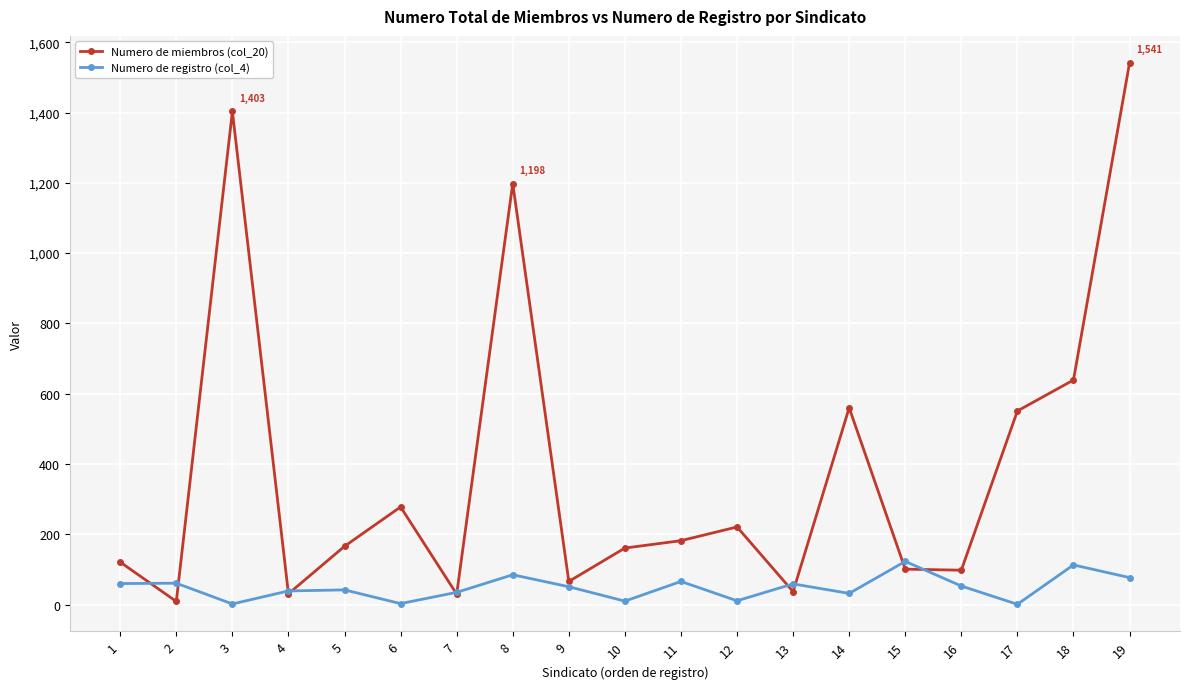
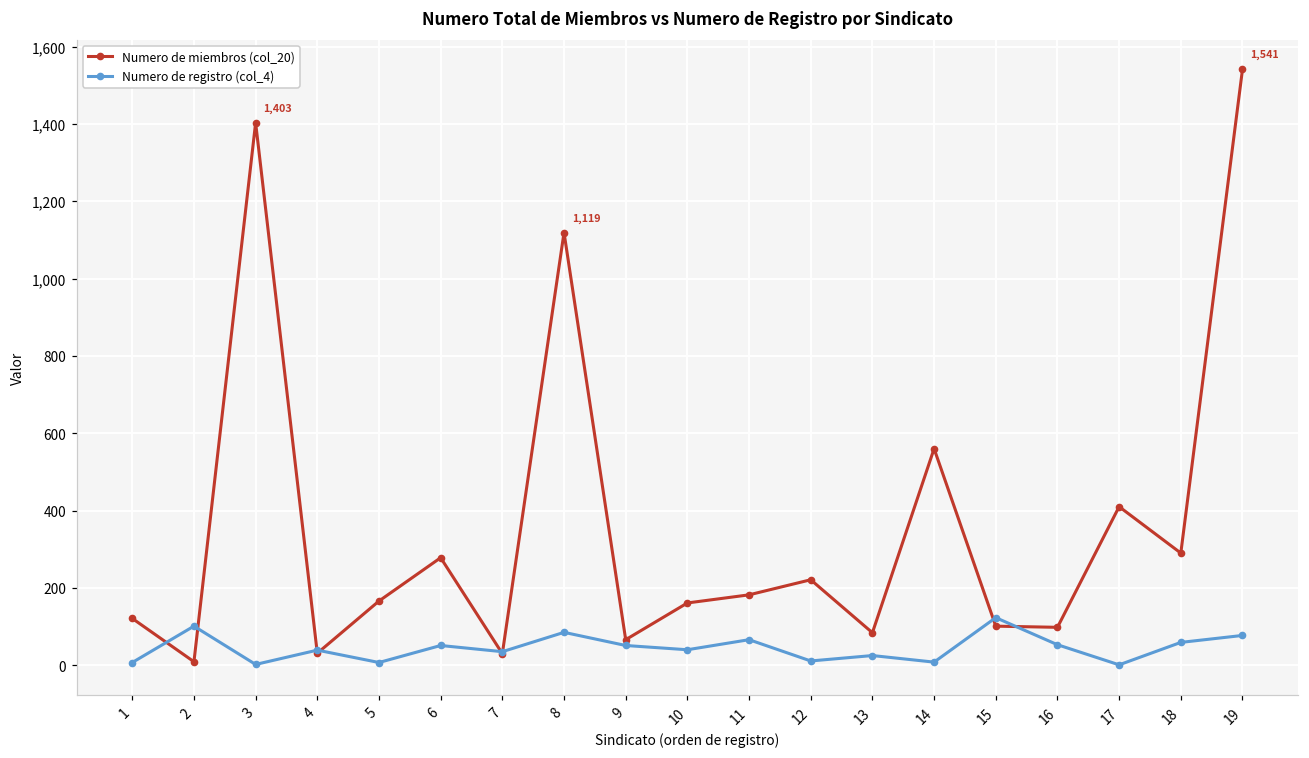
  {
    "Numero de miembros (col_20)": {
      "3": "1,403",
-     "8": "1,198",
-     "13": "40",
-     "17": "550",
-     "18": "640",
+     "8": "1,119",
+     "13": "80",
+     "17": "410",
+     "18": "290",
      "19": "1,541"
    },
    "Numero de registro (col_4)": {
-     "1": "60",
-     "2": "60",
+     "1": "10",
+     "2": "100",
      "3": "0",
      "4": "40",
-     "5": "40",
-     "6": "0",
+     "5": "10",
+     "6": "50",
      "8": "90",
      "9": "50",
-     "10": "10",
+     "10": "40",
      "11": "70",
      "12": "10",
-     "13": "60",
-     "14": "30",
+     "13": "30",
+     "14": "10",
      "15": "120",
      "16": "50",
      "17": "0",
-     "18": "110",
+     "18": "60",
      "19": "80"
    }
  }
